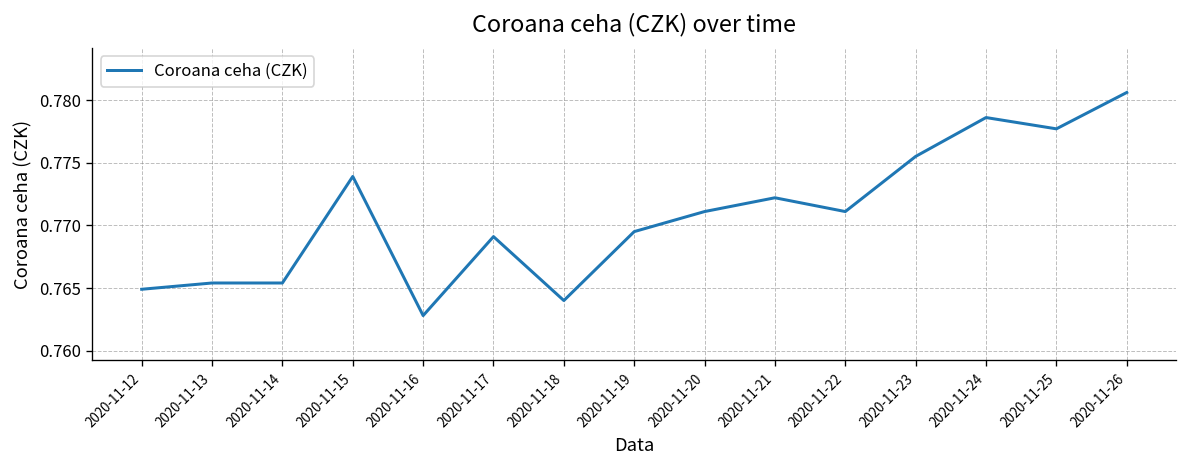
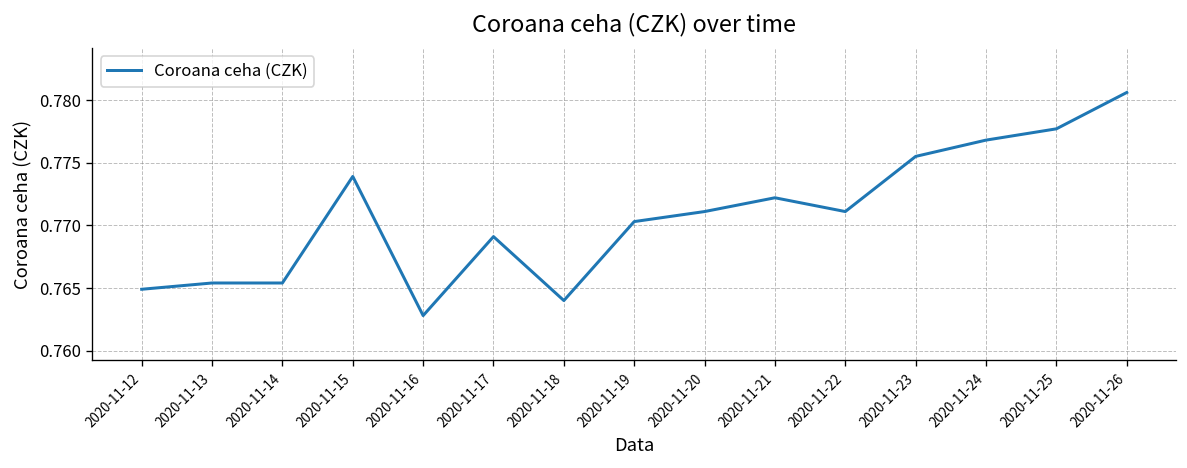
  {
    "2020-11-12": 0.7649,
    "2020-11-13": 0.7654,
    "2020-11-14": 0.7654,
    "2020-11-15": 0.7739,
    "2020-11-16": 0.7628,
    "2020-11-17": 0.7691,
    "2020-11-18": 0.7640,
-   "2020-11-19": 0.7695,
+   "2020-11-19": 0.7703,
    "2020-11-20": 0.7711,
    "2020-11-21": 0.7722,
    "2020-11-22": 0.7711,
    "2020-11-23": 0.7755,
-   "2020-11-24": 0.7786,
+   "2020-11-24": 0.7768,
    "2020-11-25": 0.7777,
    "2020-11-26": 0.7806
  }
